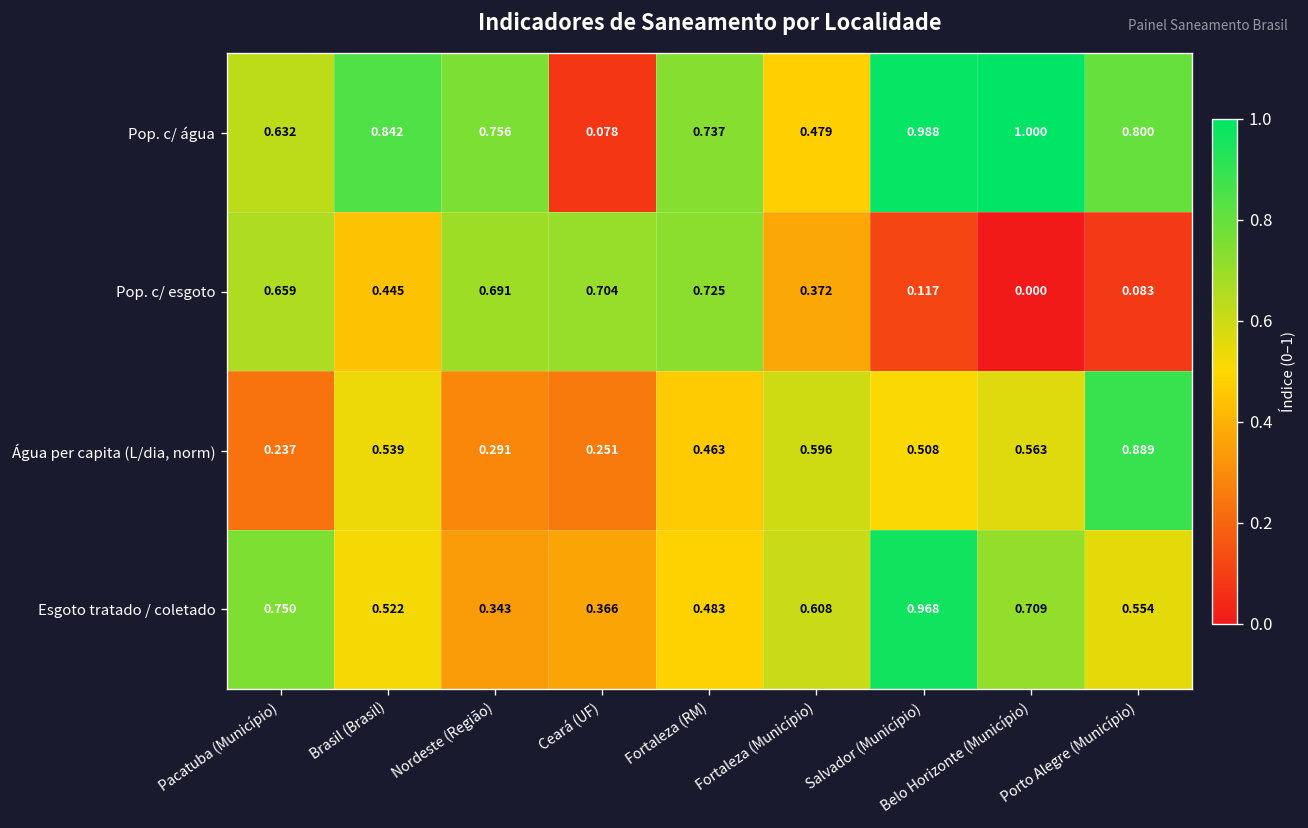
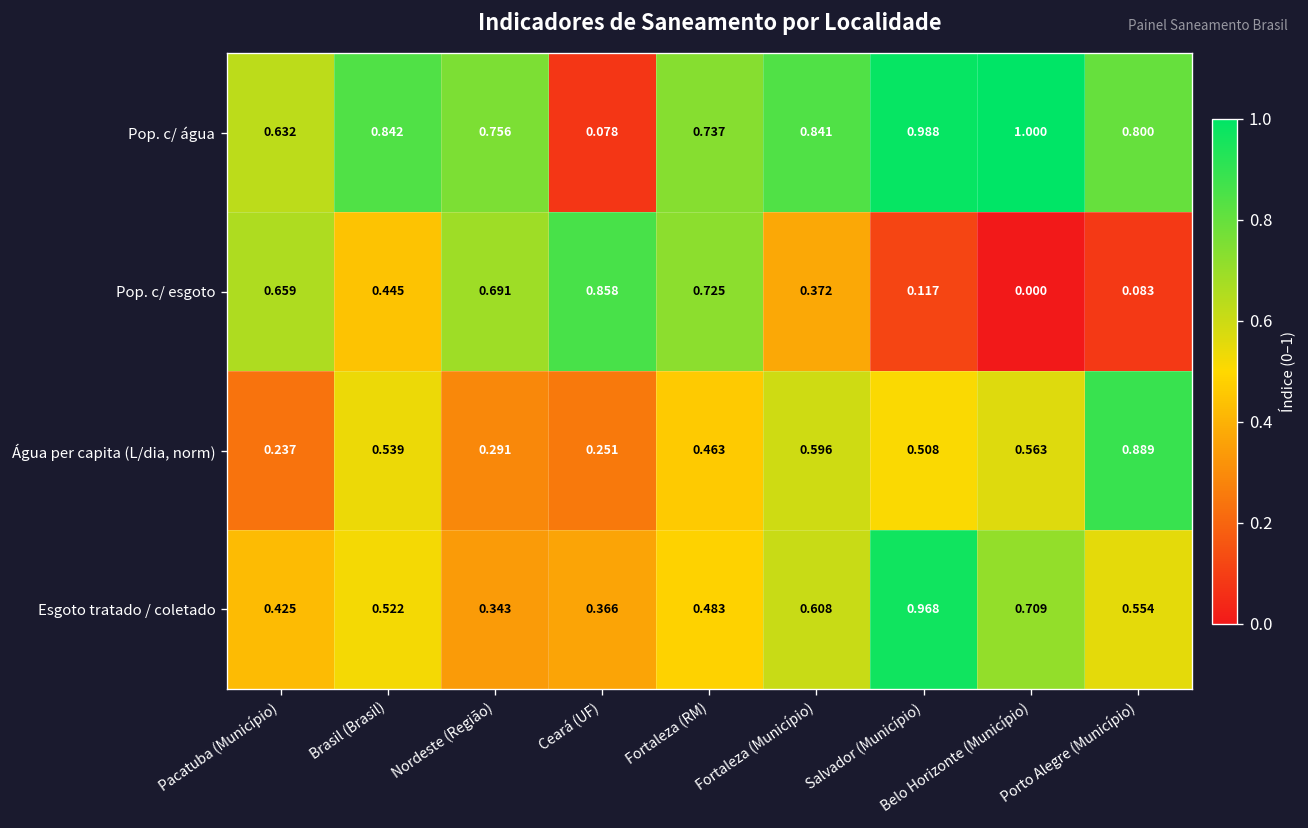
  {
    "Pop. c/ água": {
      "Pacatuba (Município)": 0.632,
      "Brasil (Brasil)": 0.842,
      "Nordeste (Região)": 0.756,
      "Ceará (UF)": 0.078,
      "Fortaleza (RM)": 0.737,
-     "Fortaleza (Município)": 0.479,
+     "Fortaleza (Município)": 0.841,
      "Salvador (Município)": 0.988,
      "Belo Horizonte (Município)": 1.000,
      "Porto Alegre (Município)": 0.800
    },
    "Pop. c/ esgoto": {
      "Pacatuba (Município)": 0.659,
      "Brasil (Brasil)": 0.445,
      "Nordeste (Região)": 0.691,
-     "Ceará (UF)": 0.704,
+     "Ceará (UF)": 0.858,
      "Fortaleza (RM)": 0.725,
      "Fortaleza (Município)": 0.372,
      "Salvador (Município)": 0.117,
      "Belo Horizonte (Município)": 0.000,
      "Porto Alegre (Município)": 0.083
    },
    "Água per capita (L/dia, norm)": {
      "Pacatuba (Município)": 0.237,
      "Brasil (Brasil)": 0.539,
      "Nordeste (Região)": 0.291,
      "Ceará (UF)": 0.251,
      "Fortaleza (RM)": 0.463,
      "Fortaleza (Município)": 0.596,
      "Salvador (Município)": 0.508,
      "Belo Horizonte (Município)": 0.563,
      "Porto Alegre (Município)": 0.889
    },
    "Esgoto tratado / coletado": {
-     "Pacatuba (Município)": 0.750,
+     "Pacatuba (Município)": 0.425,
      "Brasil (Brasil)": 0.522,
      "Nordeste (Região)": 0.343,
      "Ceará (UF)": 0.366,
      "Fortaleza (RM)": 0.483,
      "Fortaleza (Município)": 0.608,
      "Salvador (Município)": 0.968,
      "Belo Horizonte (Município)": 0.709,
      "Porto Alegre (Município)": 0.554
    }
  }
